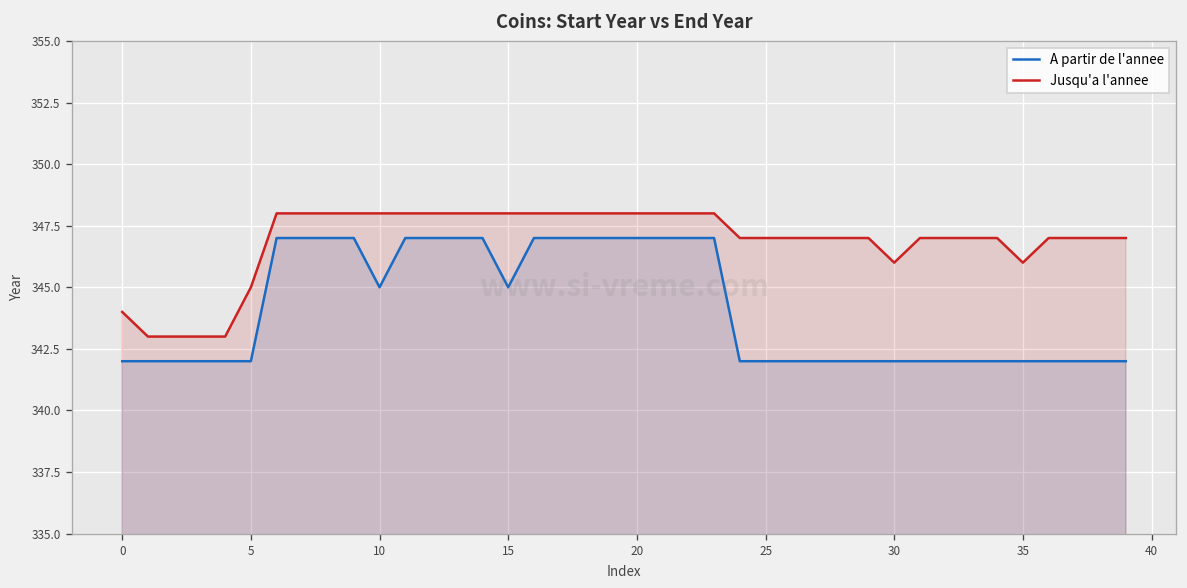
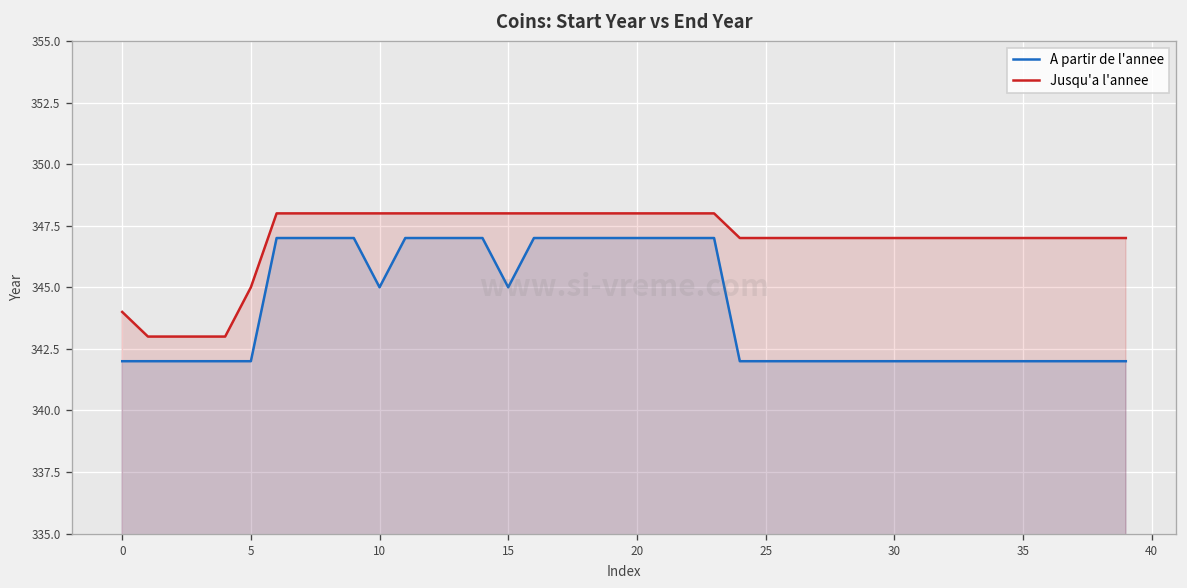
  {
    "A partir de l'annee": {
      "0": 342,
      "5": 342,
      "10": 345,
      "15": 345,
      "20": 347,
      "25": 342,
      "30": 342,
      "35": 342
    },
    "Jusqu'a l'annee": {
      "0": 344,
      "5": 345,
      "10": 348,
      "15": 348,
      "20": 348,
      "25": 347,
-     "30": 346,
-     "35": 346
+     "30": 347,
+     "35": 347
    }
  }
